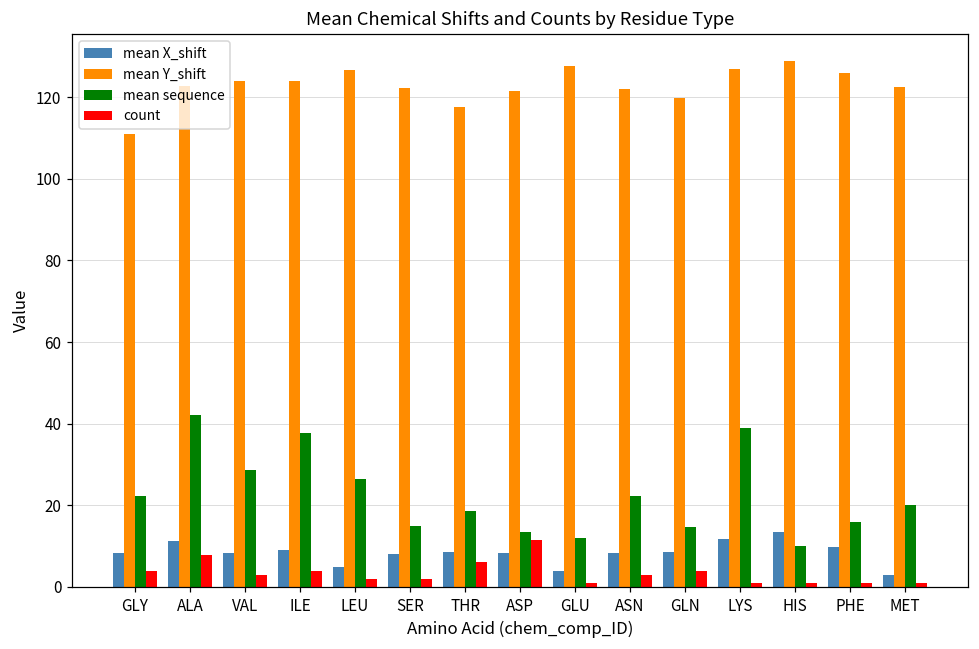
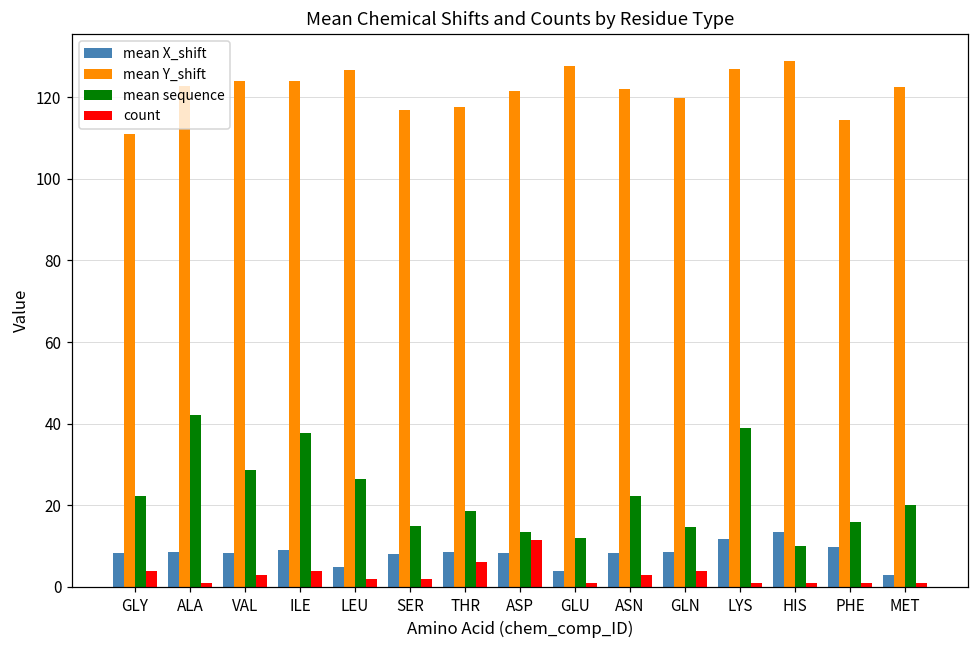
  {
    "mean X_shift": {
      "GLY": 8,
-     "ALA": 11,
+     "ALA": 9,
      "VAL": 8,
      "ILE": 9,
      "LEU": 5,
      "SER": 8,
      "THR": 8,
      "ASP": 8,
      "GLU": 4,
      "ASN": 8,
      "GLN": 8,
      "LYS": 12,
      "HIS": 13,
      "PHE": 10,
      "MET": 3
    },
    "mean Y_shift": {
      "GLY": 111,
      "VAL": 124,
      "ILE": 124,
      "LEU": 127,
-     "SER": 122,
+     "SER": 117,
      "THR": 118,
      "ASP": 121,
      "GLU": 128,
      "ASN": 122,
      "GLN": 120,
      "LYS": 127,
      "HIS": 129,
-     "PHE": 126,
+     "PHE": 114,
      "MET": 123
    },
    "mean sequence": {
      "GLY": 22,
      "ALA": 42,
      "VAL": 29,
      "ILE": 38,
      "LEU": 27,
      "SER": 15,
      "THR": 19,
      "ASP": 14,
      "GLU": 12,
      "ASN": 22,
      "GLN": 15,
      "LYS": 39,
      "HIS": 10,
      "PHE": 16,
      "MET": 20
    },
    "count": {
      "GLY": 4,
-     "ALA": 8,
+     "ALA": 1,
      "VAL": 3,
      "ILE": 4,
      "LEU": 2,
      "SER": 2,
      "THR": 6,
      "ASP": 11,
      "GLU": 1,
      "ASN": 3,
      "GLN": 4,
      "LYS": 1,
      "HIS": 1,
      "PHE": 1,
      "MET": 1
    }
  }
